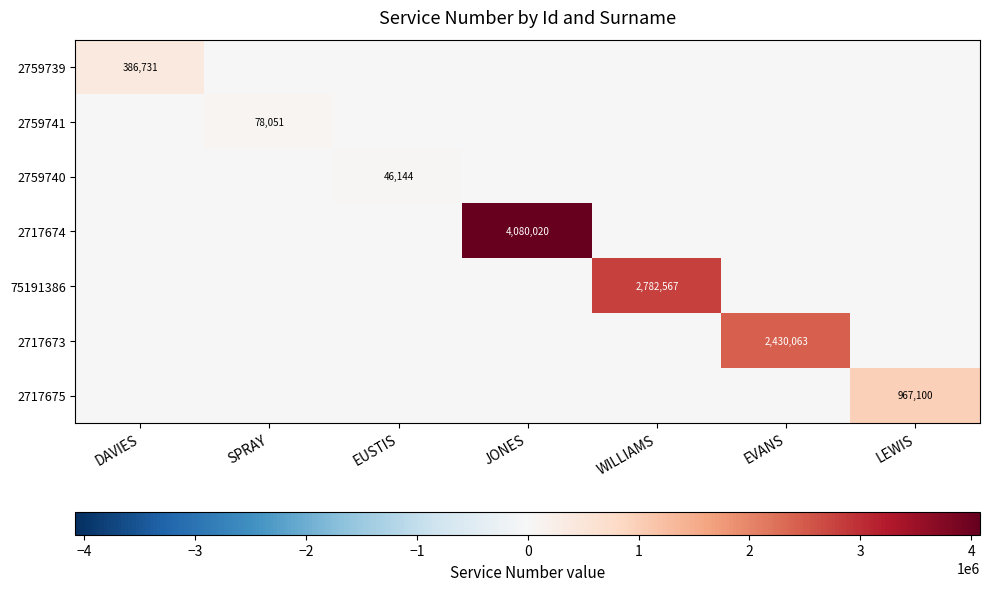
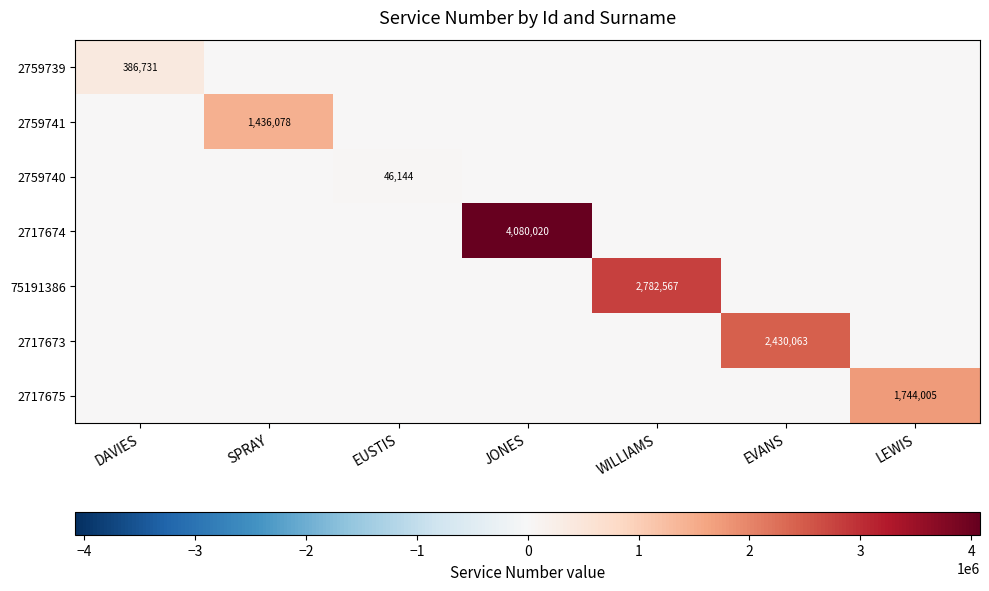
  {
    "2759739": {
      "DAVIES": "386,731"
    },
    "2759741": {
-     "SPRAY": "78,051"
+     "SPRAY": "1,436,078"
    },
    "2759740": {
      "EUSTIS": "46,144"
    },
    "2717674": {
      "JONES": "4,080,020"
    },
    "75191386": {
      "WILLIAMS": "2,782,567"
    },
    "2717673": {
      "EVANS": "2,430,063"
    },
    "2717675": {
-     "LEWIS": "967,100"
+     "LEWIS": "1,744,005"
    }
  }
